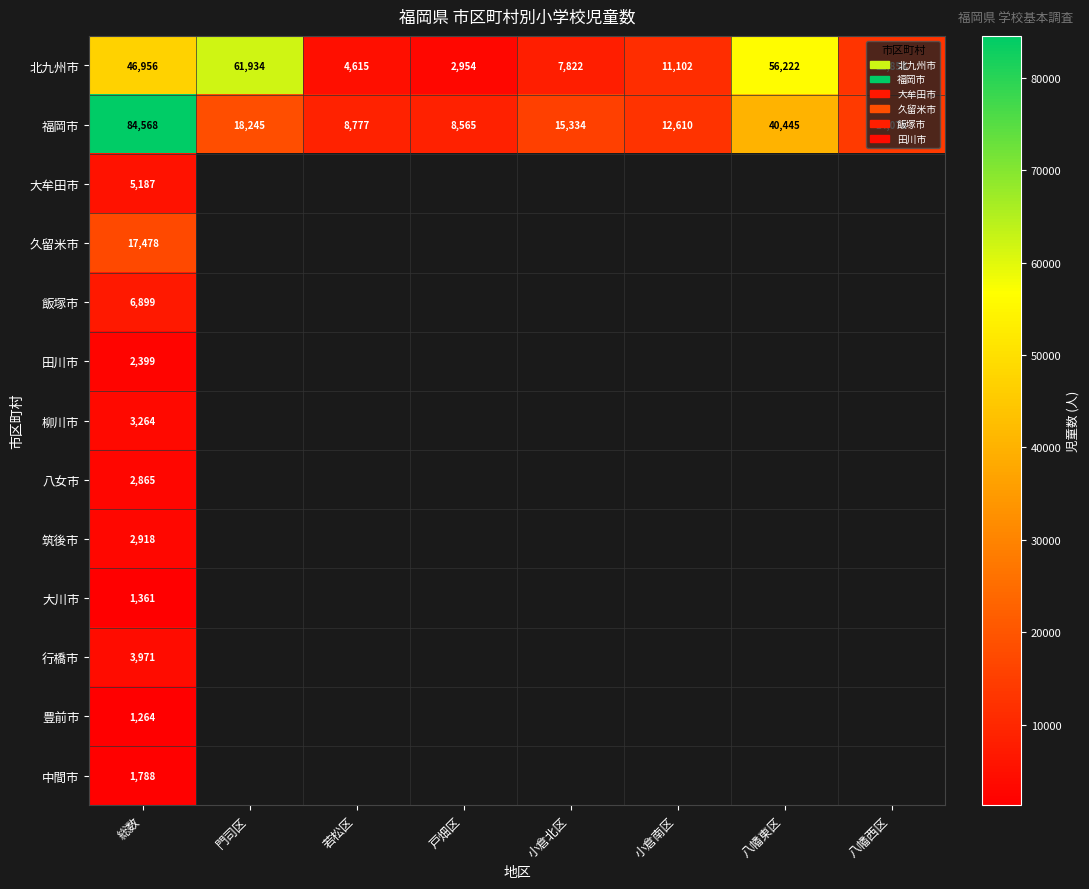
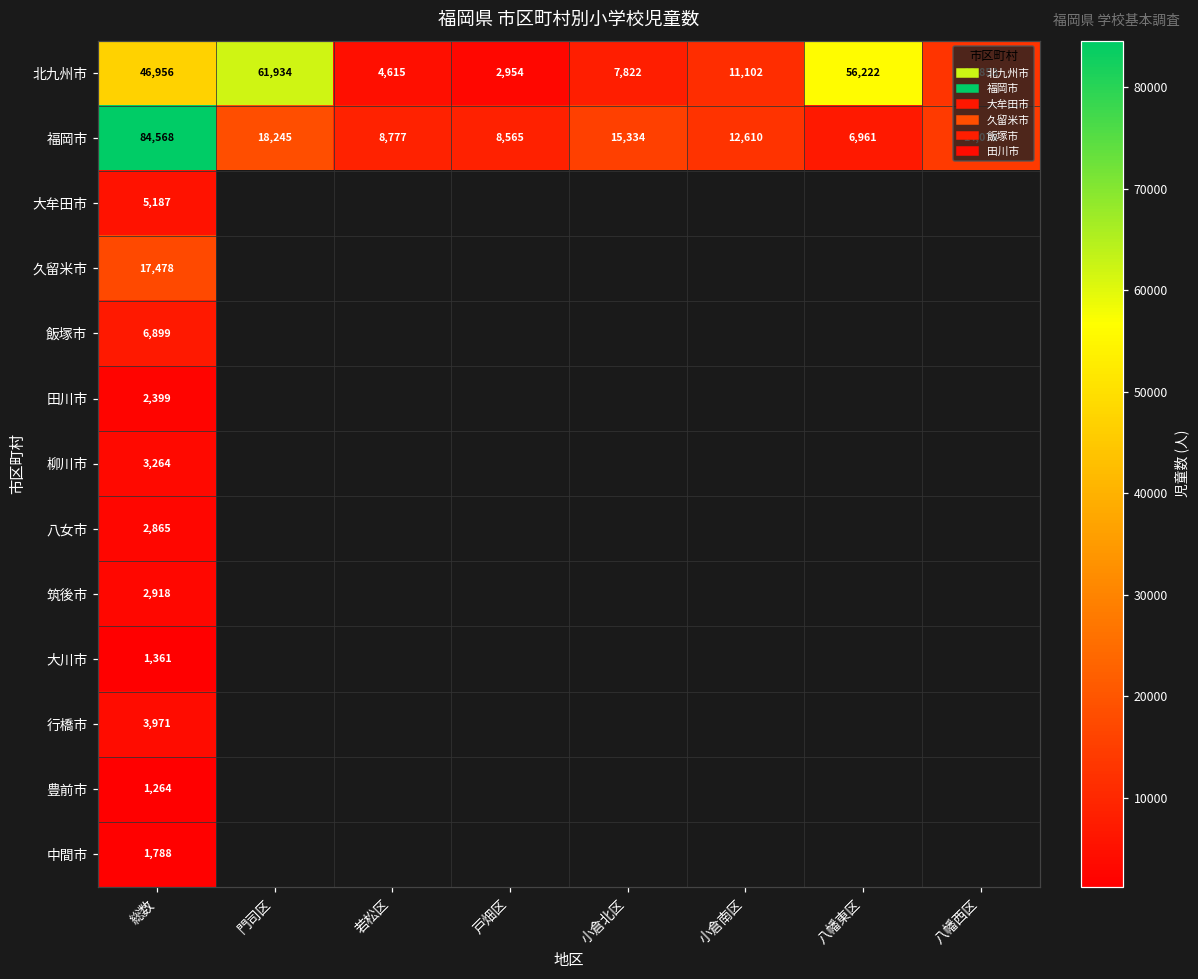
  {
    "北九州市": {
      "総数": "46,956",
      "門司区": "61,934",
      "若松区": "4,615",
      "戸畑区": "2,954",
      "小倉北区": "7,822",
      "小倉南区": "11,102",
      "八幡東区": "56,222"
    },
    "福岡市": {
      "総数": "84,568",
      "門司区": "18,245",
      "若松区": "8,777",
      "戸畑区": "8,565",
      "小倉北区": "15,334",
      "小倉南区": "12,610",
-     "八幡東区": "40,445"
+     "八幡東区": "6,961"
    },
    "大牟田市": {
      "総数": "5,187"
    },
    "久留米市": {
      "総数": "17,478"
    },
    "飯塚市": {
      "総数": "6,899"
    },
    "田川市": {
      "総数": "2,399"
    },
    "柳川市": {
      "総数": "3,264"
    },
    "八女市": {
      "総数": "2,865"
    },
    "筑後市": {
      "総数": "2,918"
    },
    "大川市": {
      "総数": "1,361"
    },
    "行橋市": {
      "総数": "3,971"
    },
    "豊前市": {
      "総数": "1,264"
    },
    "中間市": {
      "総数": "1,788"
    }
  }
